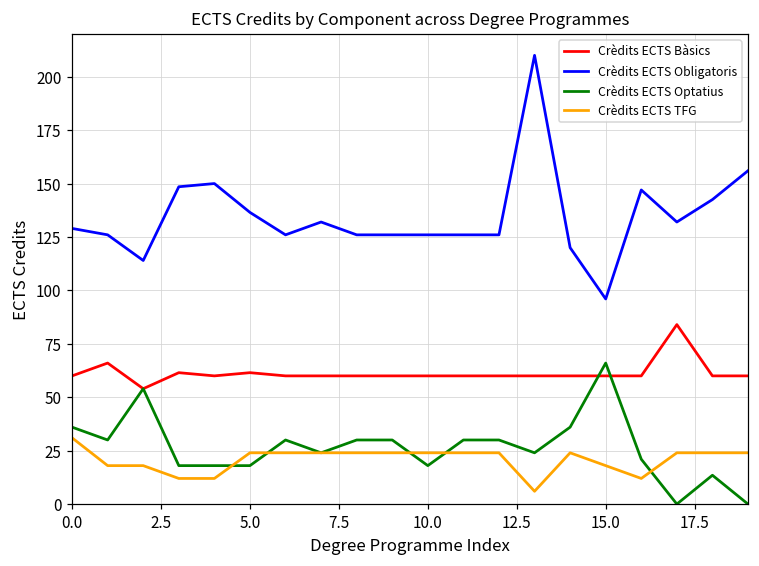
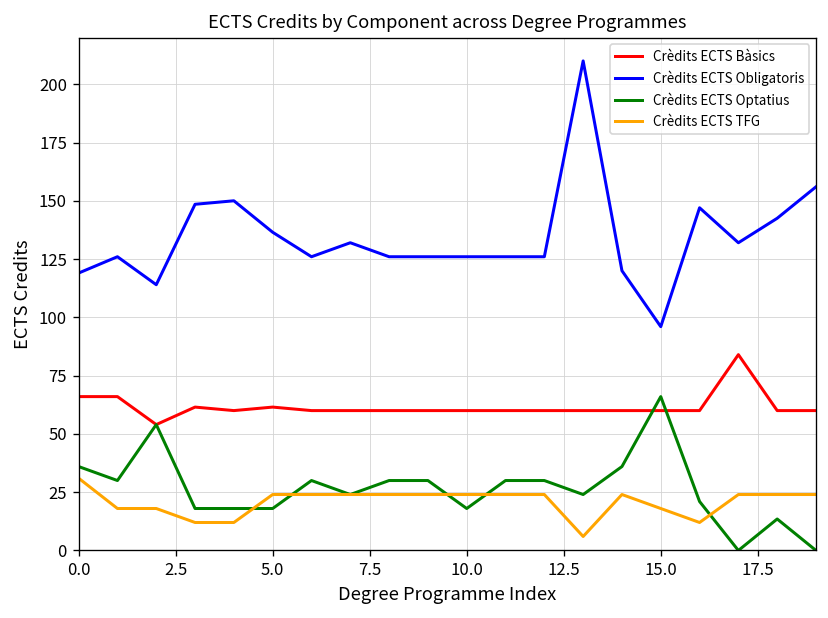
  {
    "Crèdits ECTS Bàsics": {
-     "0.0": 60,
+     "0.0": 66,
      "5.0": 62,
      "10.0": 60,
      "15.0": 60
    },
    "Crèdits ECTS Obligatoris": {
-     "0.0": 129,
+     "0.0": 119,
      "5.0": 137,
      "10.0": 126,
      "15.0": 96
    },
    "Crèdits ECTS Optatius": {
      "0.0": 36,
      "5.0": 18,
      "10.0": 18,
      "15.0": 66
    },
    "Crèdits ECTS TFG": {
      "0.0": 31,
      "5.0": 24,
      "10.0": 24,
      "15.0": 18
    }
  }
